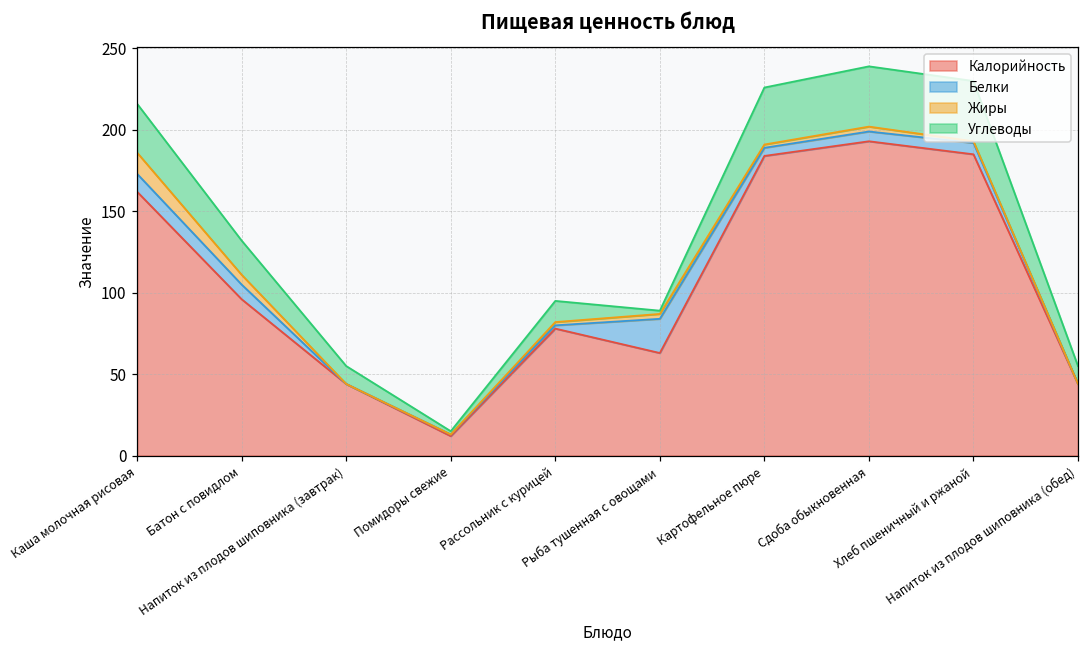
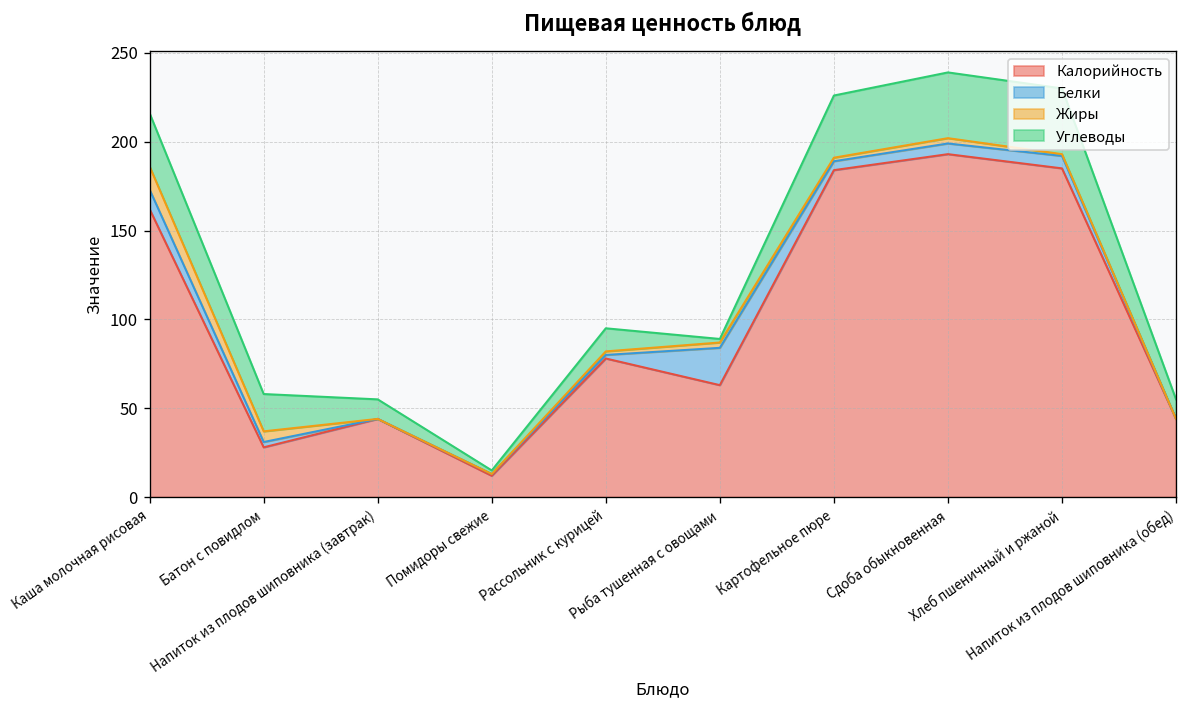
  {
    "Калорийность": {
      "Каша молочная рисовая": 162,
-     "Батон с повидлом": 96,
+     "Батон с повидлом": 28,
      "Рассольник с курицей": 78,
      "Рыба тушенная с овощами": 63,
      "Картофельное пюре": 184,
      "Сдоба обыкновенная": 193,
      "Хлеб пшеничный и ржаной": 185
    },
    "Белки": {
      "Каша молочная рисовая": 11,
-     "Батон с повидлом": 9,
+     "Батон с повидлом": 3,
      "Рассольник с курицей": 2,
      "Рыба тушенная с овощами": 21,
      "Картофельное пюре": 5,
      "Сдоба обыкновенная": 6
    },
    "Жиры": {
      "Каша молочная рисовая": 13,
      "Батон с повидлом": 6,
      "Рассольник с курицей": 2,
      "Рыба тушенная с овощами": 3,
      "Картофельное пюре": 2,
      "Сдоба обыкновенная": 3
    },
    "Углеводы": {
      "Каша молочная рисовая": 30,
      "Батон с повидлом": 21,
      "Напиток из плодов шиповника (завтрак)": 11,
      "Помидоры свежие": 2,
      "Рассольник с курицей": 13,
      "Рыба тушенная с овощами": 2,
      "Картофельное пюре": 35,
      "Сдоба обыкновенная": 37,
      "Напиток из плодов шиповника (обед)": 11
    }
  }
